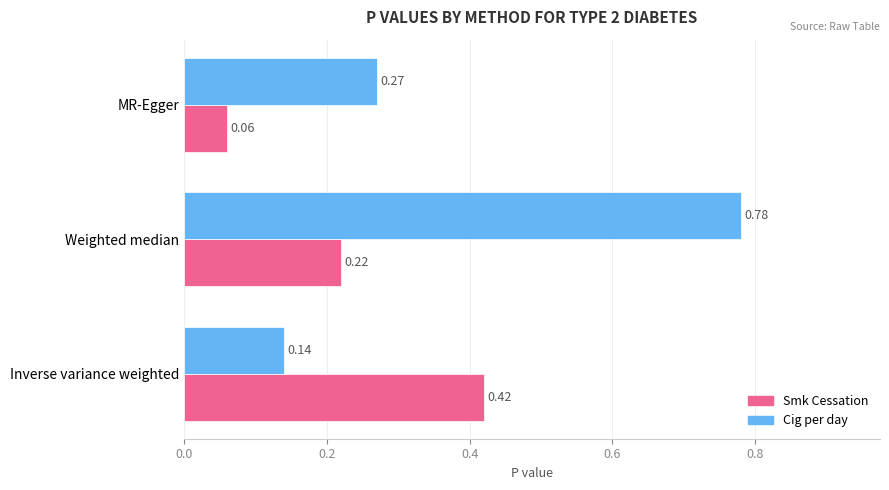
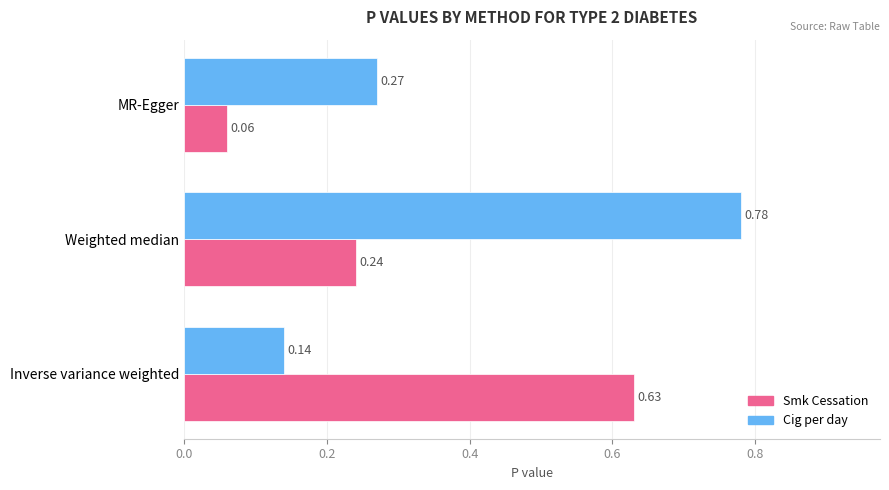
  {
    "Smk Cessation": {
      "MR-Egger": 0.06,
-     "Weighted median": 0.22,
-     "Inverse variance weighted": 0.42
+     "Weighted median": 0.24,
+     "Inverse variance weighted": 0.63
    },
    "Cig per day": {
      "MR-Egger": 0.27,
      "Weighted median": 0.78,
      "Inverse variance weighted": 0.14
    }
  }
